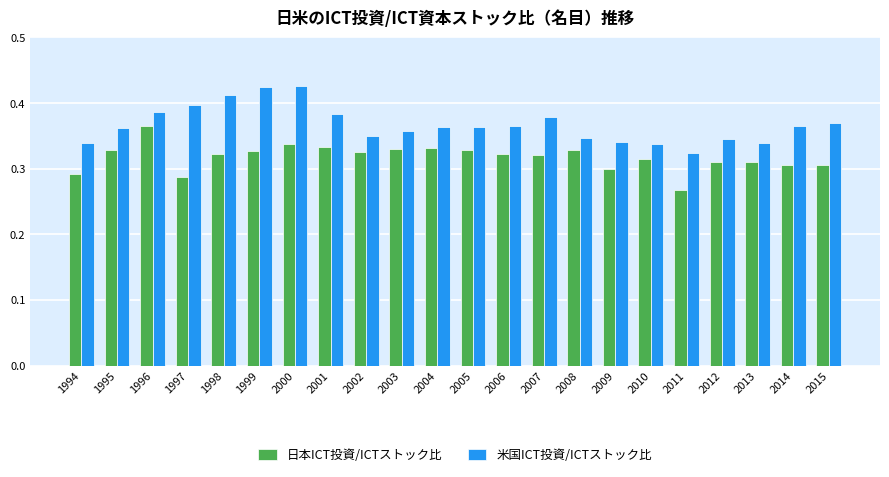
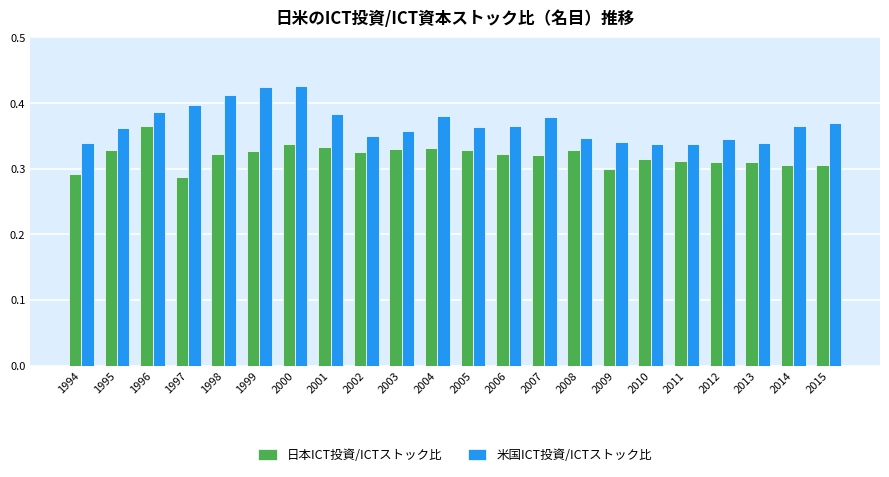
  {
    "日本ICT投資/ICTストック比": {
      "1994": 0.29,
      "1995": 0.33,
      "1996": 0.37,
      "1997": 0.29,
      "1998": 0.32,
      "1999": 0.33,
      "2000": 0.34,
      "2001": 0.33,
      "2002": 0.33,
      "2003": 0.33,
      "2004": 0.33,
      "2005": 0.33,
      "2006": 0.32,
      "2007": 0.32,
      "2008": 0.33,
      "2009": 0.30,
      "2010": 0.32,
-     "2011": 0.27,
+     "2011": 0.31,
      "2012": 0.31,
      "2013": 0.31,
      "2014": 0.31,
      "2015": 0.31
    },
    "米国ICT投資/ICTストック比": {
      "1994": 0.34,
      "1995": 0.36,
      "1996": 0.39,
      "1997": 0.40,
      "1998": 0.41,
      "1999": 0.42,
      "2000": 0.43,
      "2001": 0.38,
      "2002": 0.35,
      "2003": 0.36,
-     "2004": 0.36,
+     "2004": 0.38,
      "2005": 0.36,
      "2006": 0.37,
      "2007": 0.38,
      "2008": 0.35,
      "2009": 0.34,
      "2010": 0.34,
-     "2011": 0.32,
+     "2011": 0.34,
      "2012": 0.35,
      "2013": 0.34,
      "2014": 0.37,
      "2015": 0.37
    }
  }
